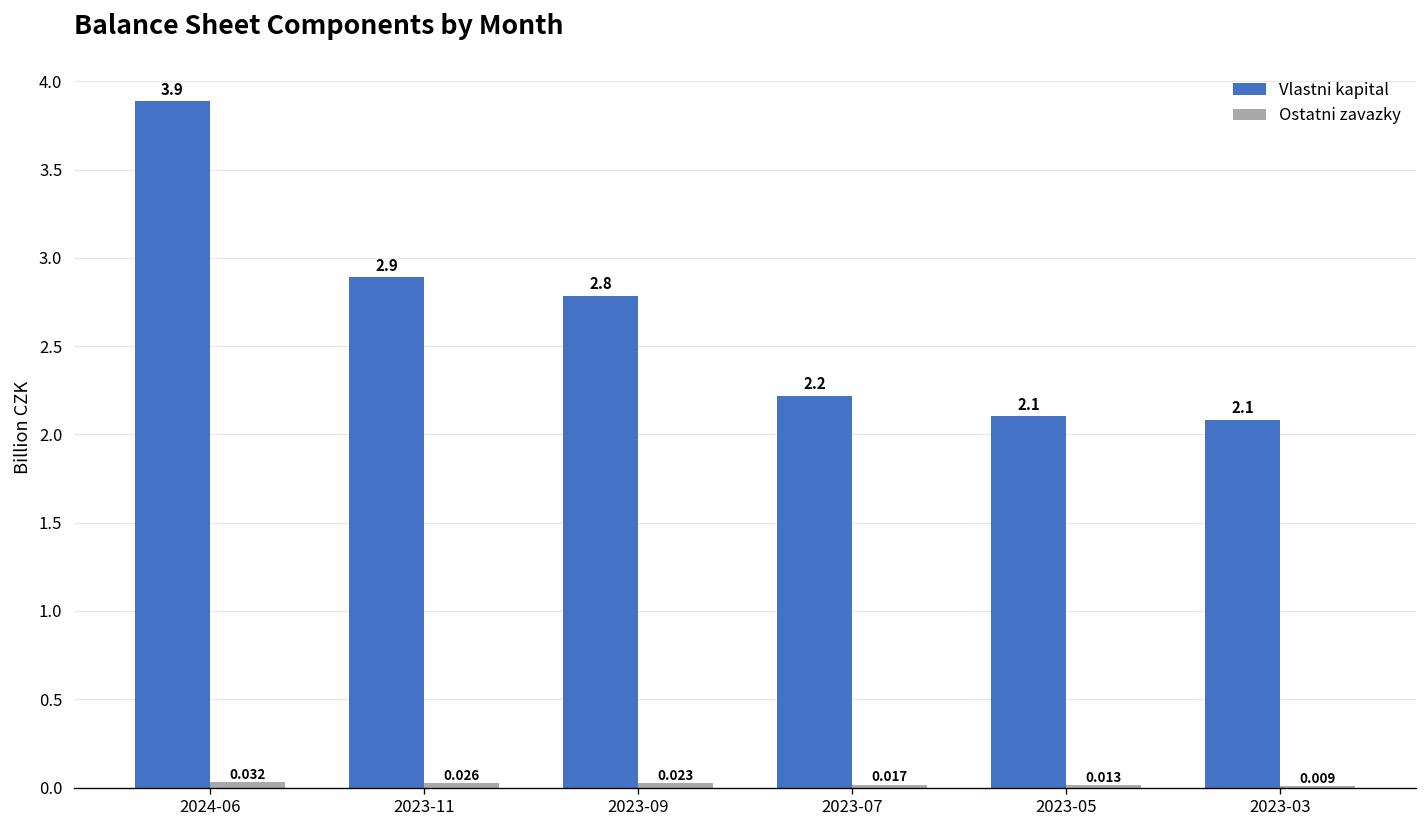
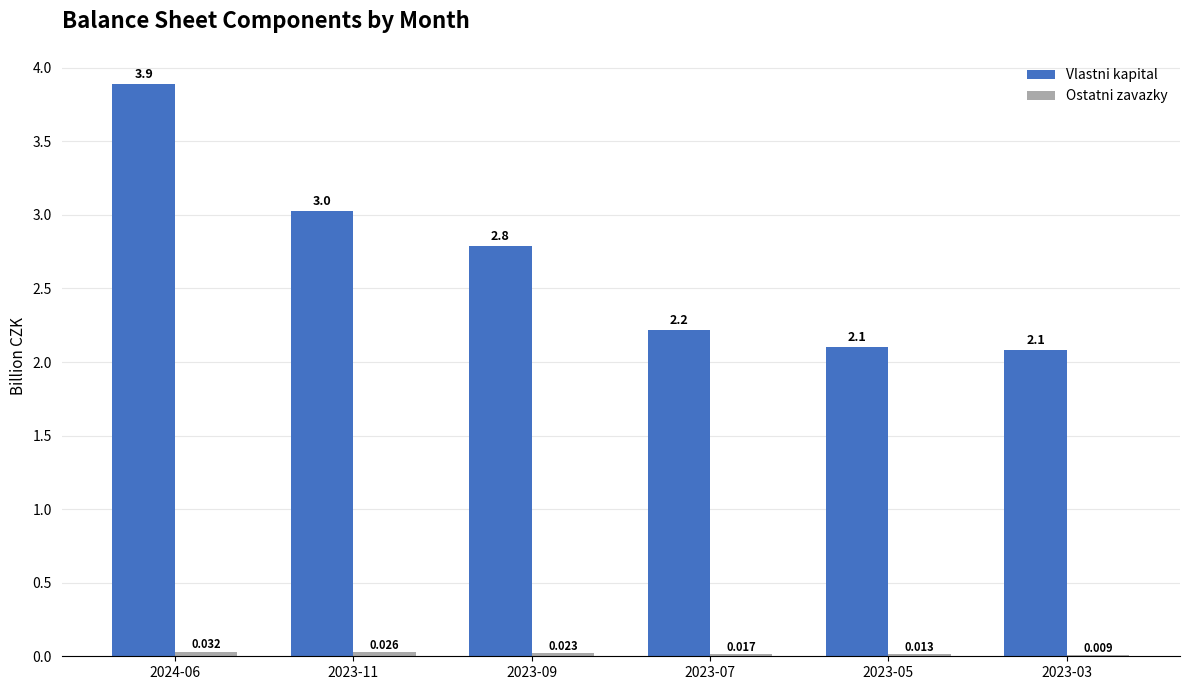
  {
    "Vlastni kapital": {
      "2024-06": 3.9,
-     "2023-11": 2.9,
+     "2023-11": 3.0,
      "2023-09": 2.8,
      "2023-07": 2.2,
      "2023-05": 2.1,
      "2023-03": 2.1
    },
    "Ostatni zavazky": {
      "2024-06": 0.032,
      "2023-11": 0.026,
      "2023-09": 0.023,
      "2023-07": 0.017,
      "2023-05": 0.013,
      "2023-03": 0.009
    }
  }
